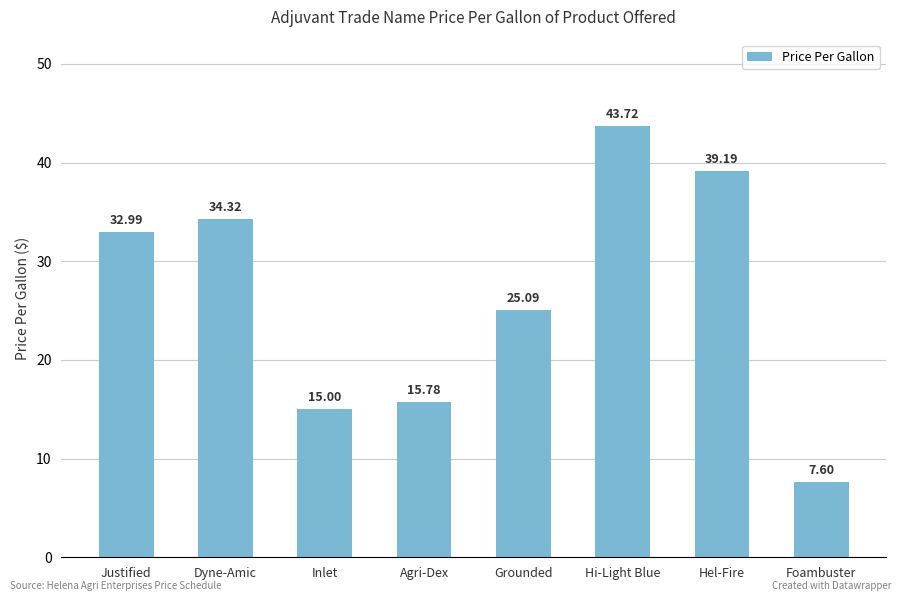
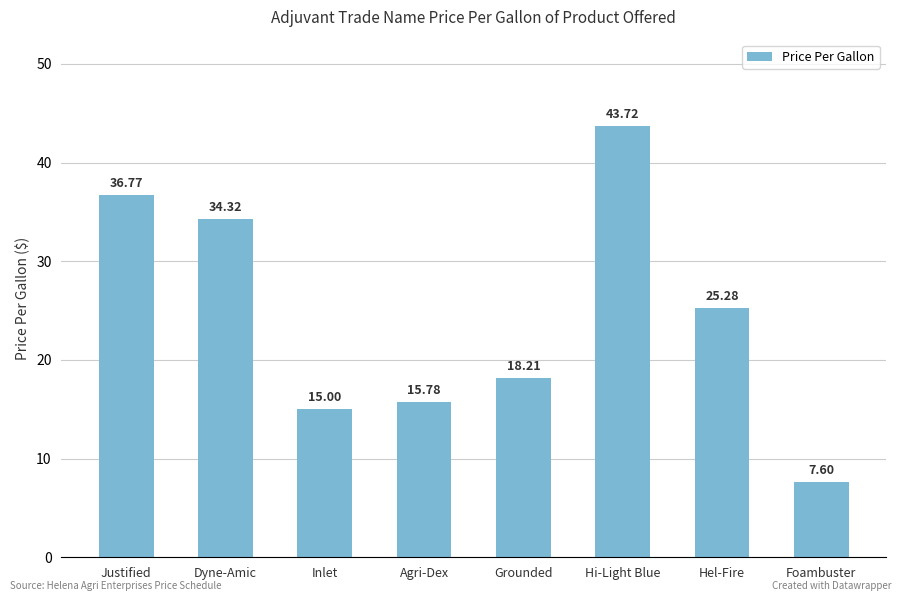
  {
-   "Justified": 32.99,
+   "Justified": 36.77,
    "Dyne-Amic": 34.32,
    "Inlet": 15.00,
    "Agri-Dex": 15.78,
-   "Grounded": 25.09,
+   "Grounded": 18.21,
    "Hi-Light Blue": 43.72,
-   "Hel-Fire": 39.19,
+   "Hel-Fire": 25.28,
    "Foambuster": 7.60
  }
